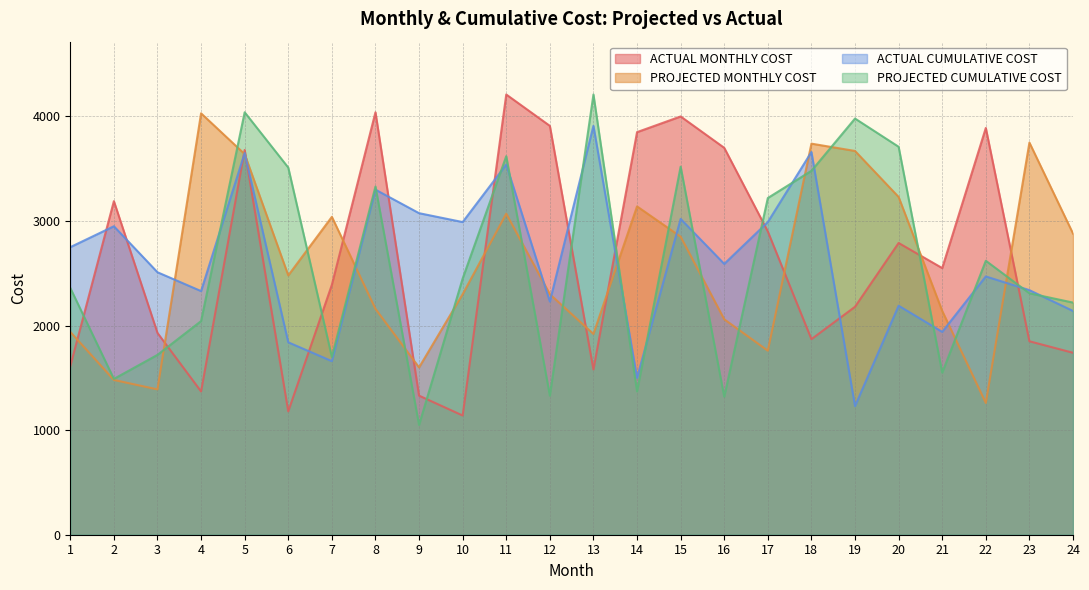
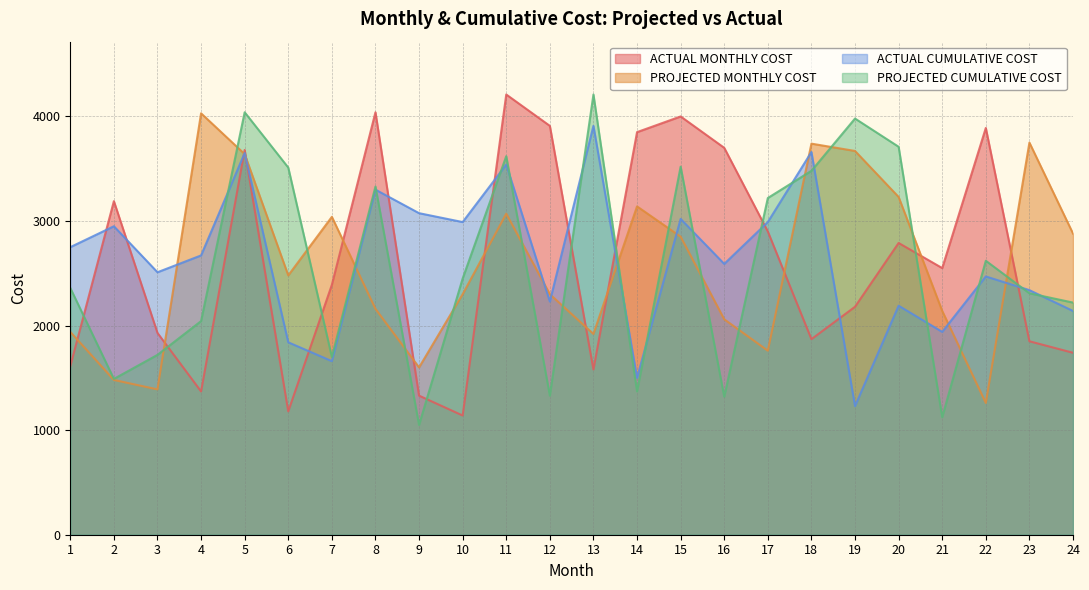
  {
    "ACTUAL CUMULATIVE COST": {
      "1": 2750,
      "2": 2950,
      "3": 2510,
-     "4": 2330,
+     "4": 2670,
      "6": 1840,
      "7": 1660,
      "8": 3300,
      "9": 3080,
      "10": 2990,
      "11": 3540,
      "12": 2230,
      "13": 3910,
      "14": 1500,
      "15": 3020,
      "16": 2590,
      "17": 2990,
      "18": 3660,
      "19": 1230,
      "20": 2190,
      "21": 1940,
      "22": 2470,
      "23": 2340,
      "24": 2140
    },
    "PROJECTED CUMULATIVE COST": {
      "1": 2360,
      "3": 1720,
      "4": 2040,
      "5": 4040,
      "6": 3510,
      "7": 1700,
      "8": 3330,
      "9": 1050,
      "10": 2450,
      "11": 3620,
      "12": 1330,
      "13": 4210,
      "14": 1370,
      "15": 3520,
      "16": 1320,
      "17": 3220,
      "18": 3480,
      "19": 3980,
      "20": 3710,
-     "21": 1550,
+     "21": 1120,
      "22": 2620,
      "23": 2310,
      "24": 2220
    }
  }
